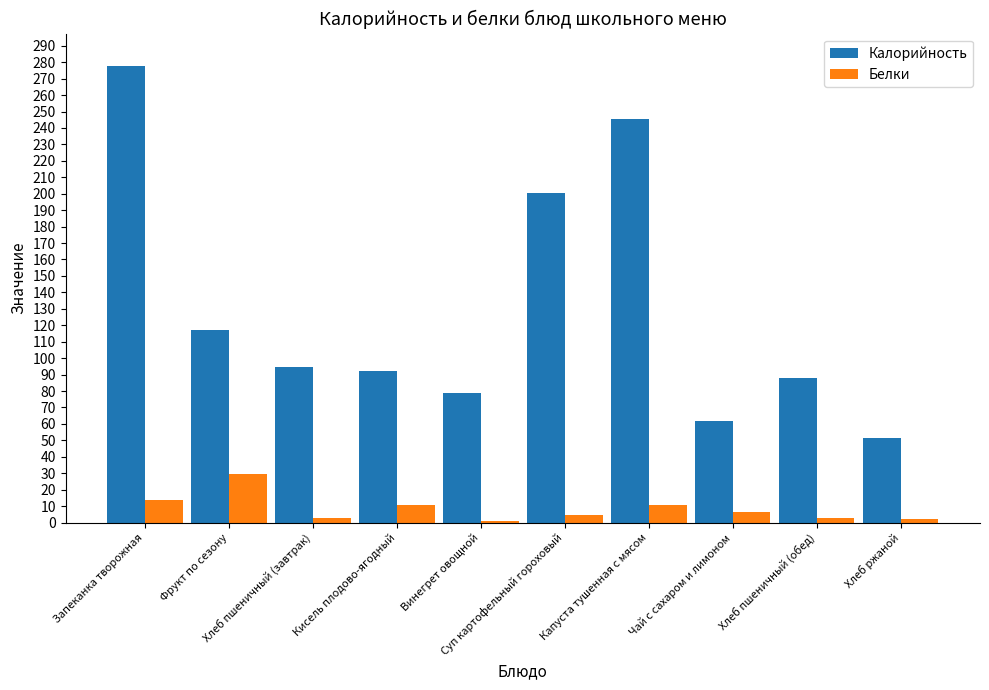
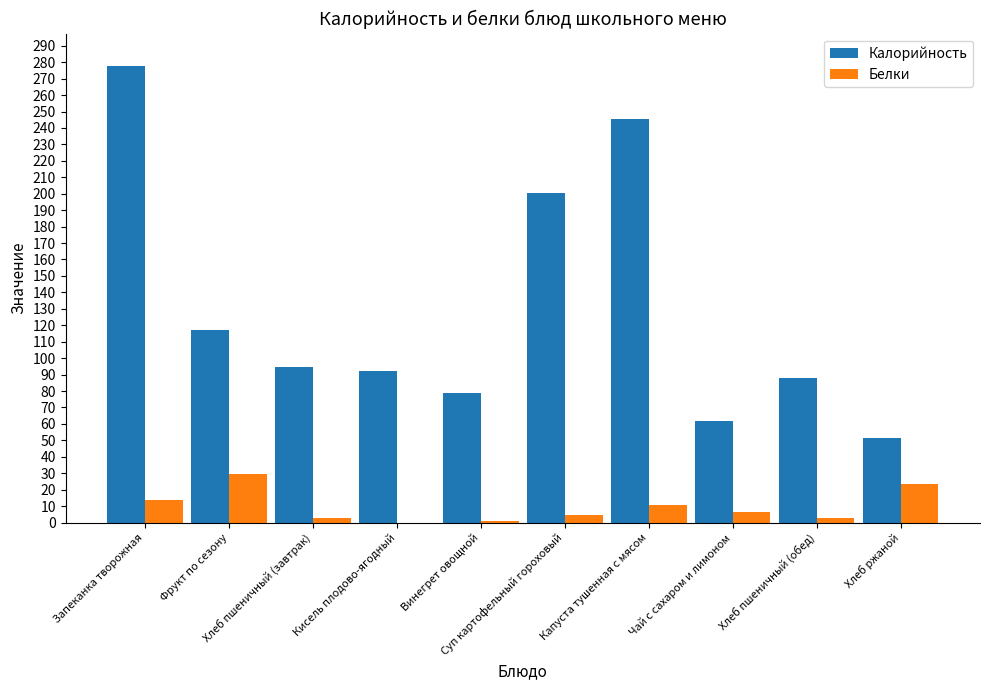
  {
    "Калорийность": {
      "Запеканка творожная": 277,
      "Фрукт по сезону": 117,
      "Хлеб пшеничный (завтрак)": 95,
      "Кисель плодово-ягодный": 92,
      "Винегрет овощной": 79,
      "Суп картофельный гороховый": 200,
      "Капуста тушенная с мясом": 245,
      "Чай с сахаром и лимоном": 62,
      "Хлеб пшеничный (обед)": 88,
      "Хлеб ржаной": 51
    },
    "Белки": {
      "Запеканка творожная": 14,
      "Фрукт по сезону": 30,
      "Хлеб пшеничный (завтрак)": 3,
-     "Кисель плодово-ягодный": 11,
+     "Кисель плодово-ягодный": 0,
      "Суп картофельный гороховый": 5,
      "Капуста тушенная с мясом": 11,
      "Чай с сахаром и лимоном": 7,
      "Хлеб пшеничный (обед)": 3,
-     "Хлеб ржаной": 2
+     "Хлеб ржаной": 24
    }
  }
